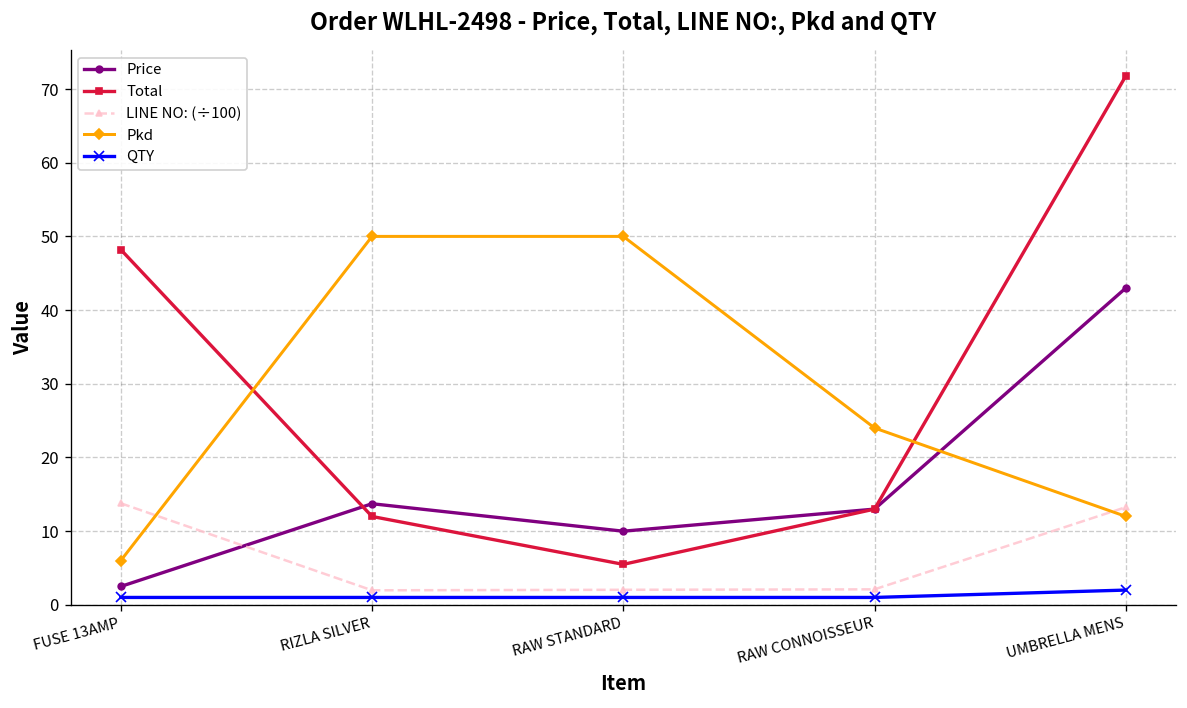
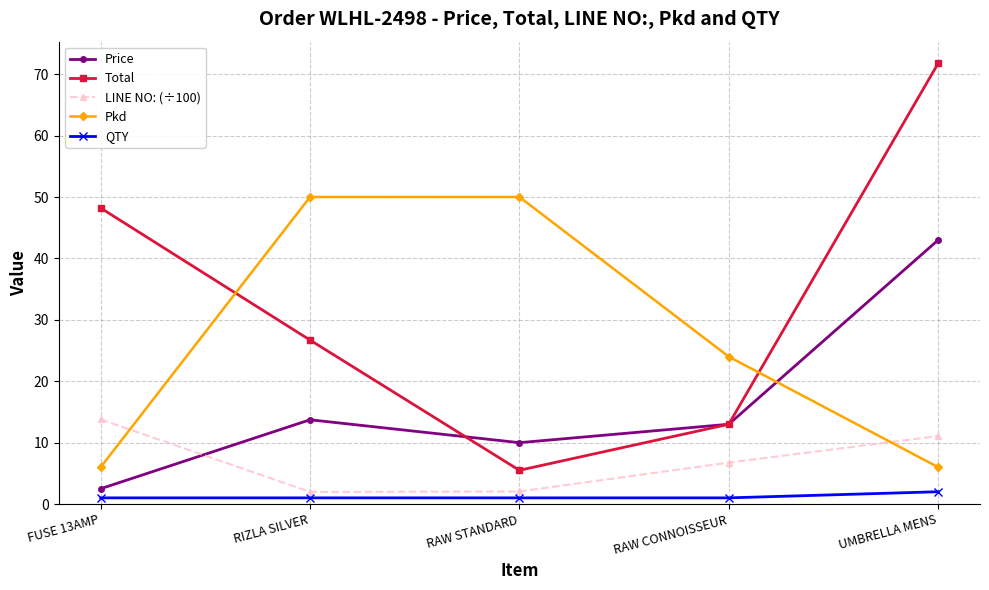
  {
    "Price": {
      "FUSE 13AMP": 2,
      "RIZLA SILVER": 14,
      "RAW STANDARD": 10,
      "UMBRELLA MENS": 43
    },
    "Total": {
      "FUSE 13AMP": 48,
-     "RIZLA SILVER": 12,
+     "RIZLA SILVER": 27,
      "RAW STANDARD": 5,
      "UMBRELLA MENS": 72
    },
    "LINE NO: (÷100)": {
      "FUSE 13AMP": 14,
      "RIZLA SILVER": 2,
      "RAW STANDARD": 2,
-     "RAW CONNOISSEUR": 2,
-     "UMBRELLA MENS": 13
+     "RAW CONNOISSEUR": 7,
+     "UMBRELLA MENS": 11
    },
    "Pkd": {
      "FUSE 13AMP": 6,
      "RIZLA SILVER": 50,
      "RAW STANDARD": 50,
      "RAW CONNOISSEUR": 24,
-     "UMBRELLA MENS": 12
+     "UMBRELLA MENS": 6
    },
    "QTY": {
      "FUSE 13AMP": 1,
      "RIZLA SILVER": 1,
      "RAW STANDARD": 1,
      "RAW CONNOISSEUR": 1,
      "UMBRELLA MENS": 2
    }
  }
